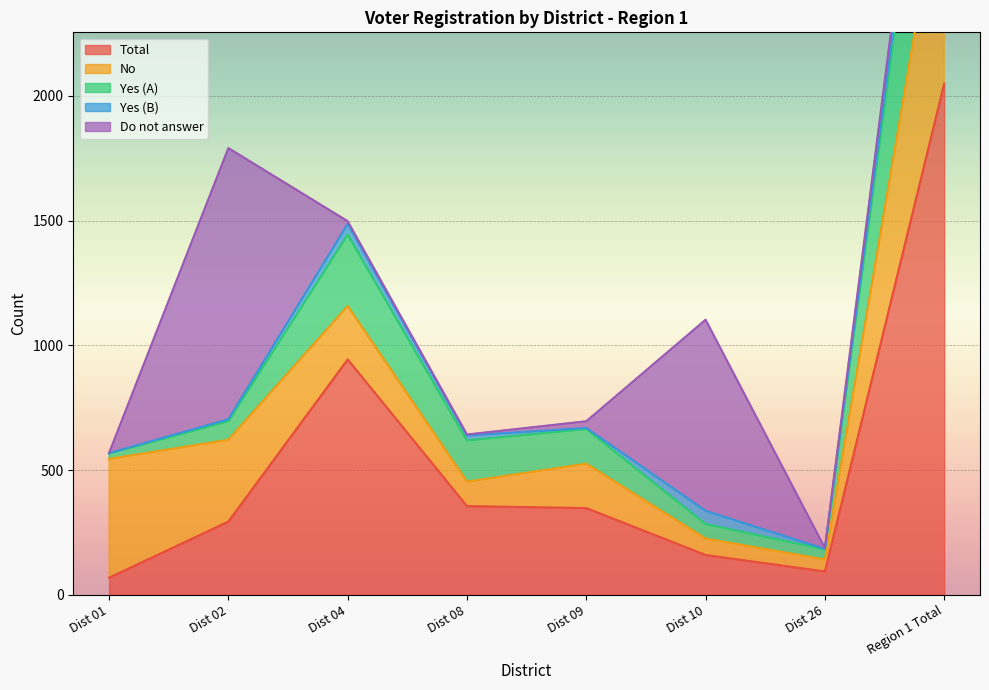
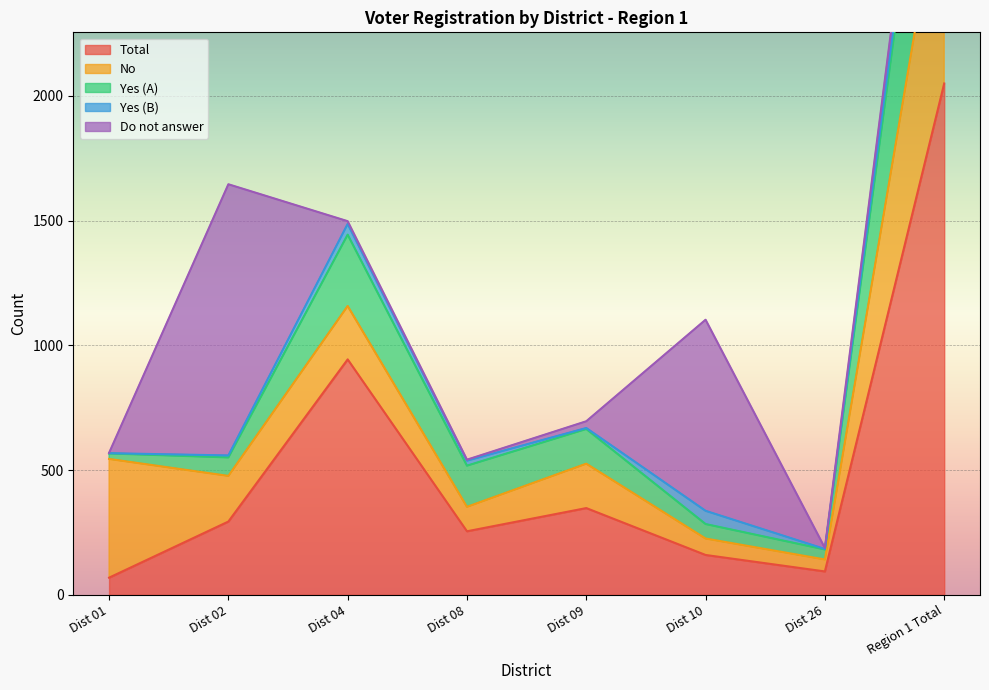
  {
    "Total": {
      "Dist 01": 70,
      "Dist 02": 290,
      "Dist 04": 940,
-     "Dist 08": 360,
+     "Dist 08": 260,
      "Dist 09": 350,
      "Dist 10": 160,
      "Dist 26": 90,
      "Region 1 Total": 2050
    },
    "No": {
      "Dist 01": 480,
-     "Dist 02": 330,
+     "Dist 02": 180,
      "Dist 04": 210,
      "Dist 08": 100,
      "Dist 09": 180,
      "Dist 10": 70,
      "Dist 26": 50
    },
    "Yes (A)": {
      "Dist 04": 290,
      "Dist 08": 170,
      "Dist 10": 60
    },
    "Yes (B)": {
      "Dist 04": 40,
      "Dist 10": 50
    },
    "Do not answer": {
      "Dist 02": 1090,
      "Dist 04": 10,
      "Dist 09": 30,
      "Dist 10": 770
    }
  }
